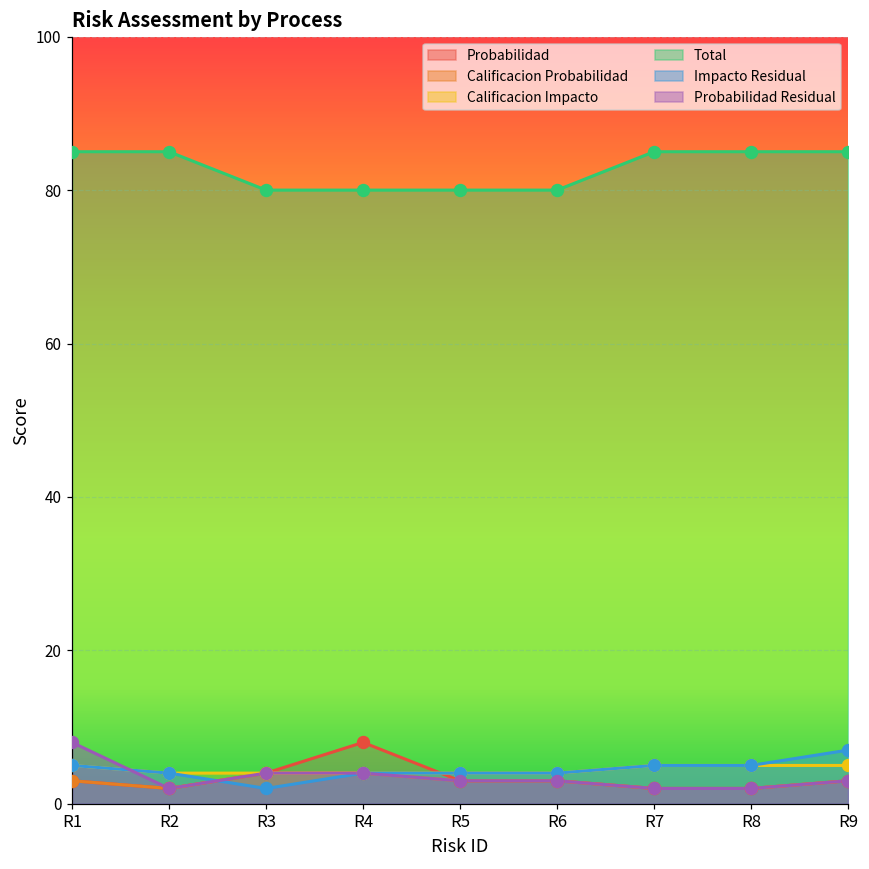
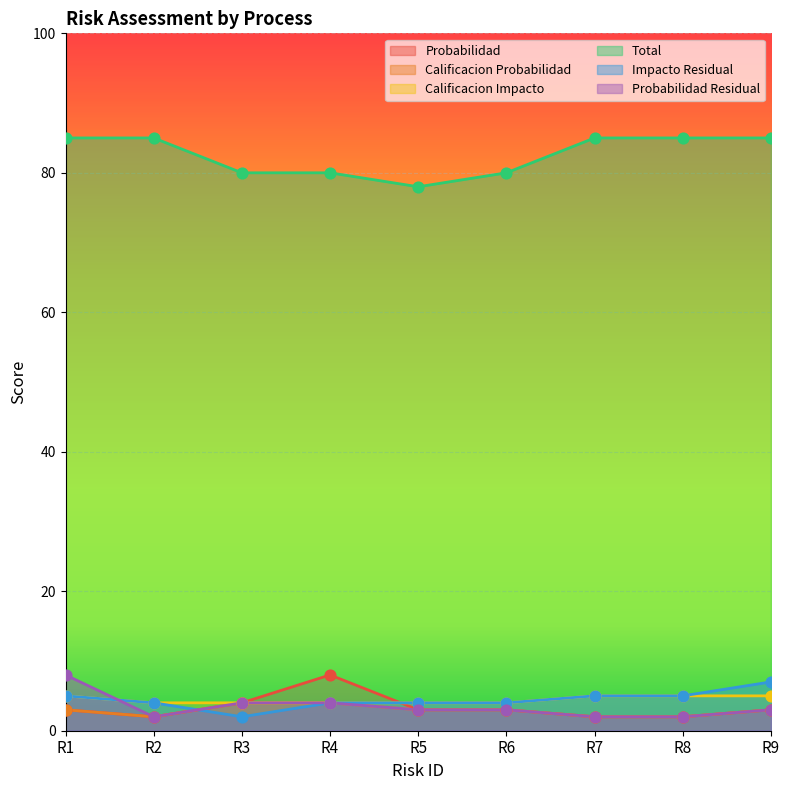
  {
    "Total": {
      "R1": 85,
      "R2": 85,
      "R3": 80,
      "R4": 80,
-     "R5": 80,
+     "R5": 78,
      "R6": 80,
      "R7": 85,
      "R8": 85,
      "R9": 85
    },
    "Impacto Residual": {
      "R3": 2,
      "R9": 7
    },
    "Probabilidad Residual": {
      "R1": 8
    }
  }
